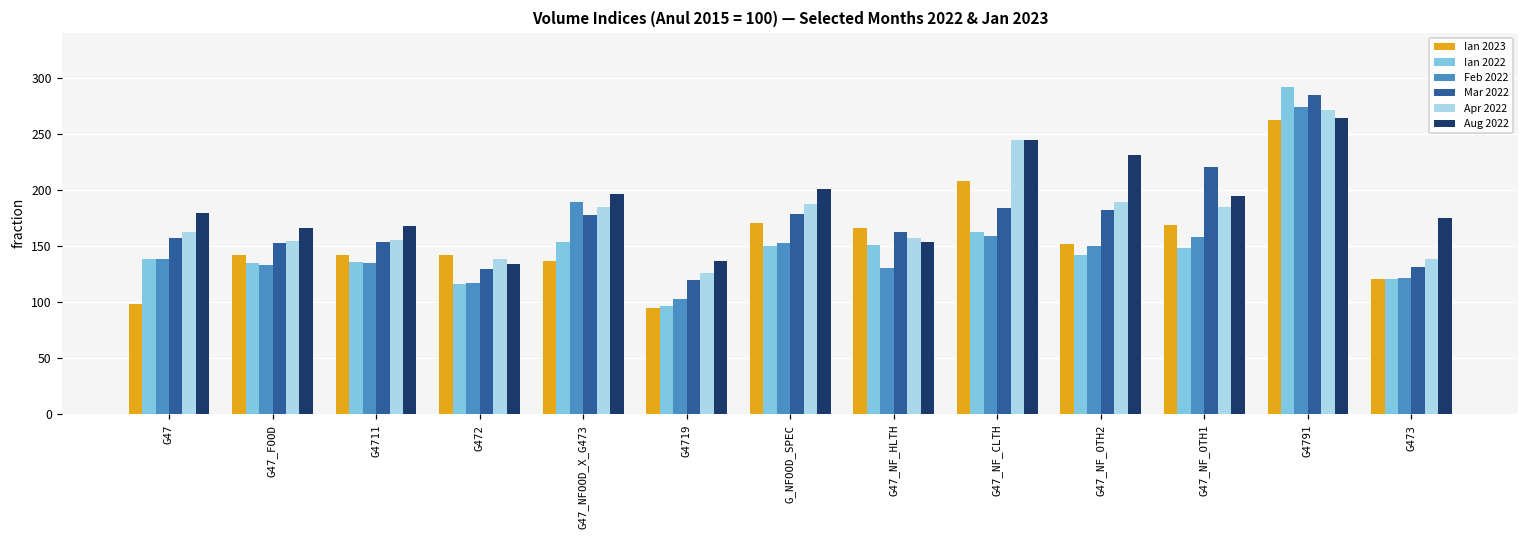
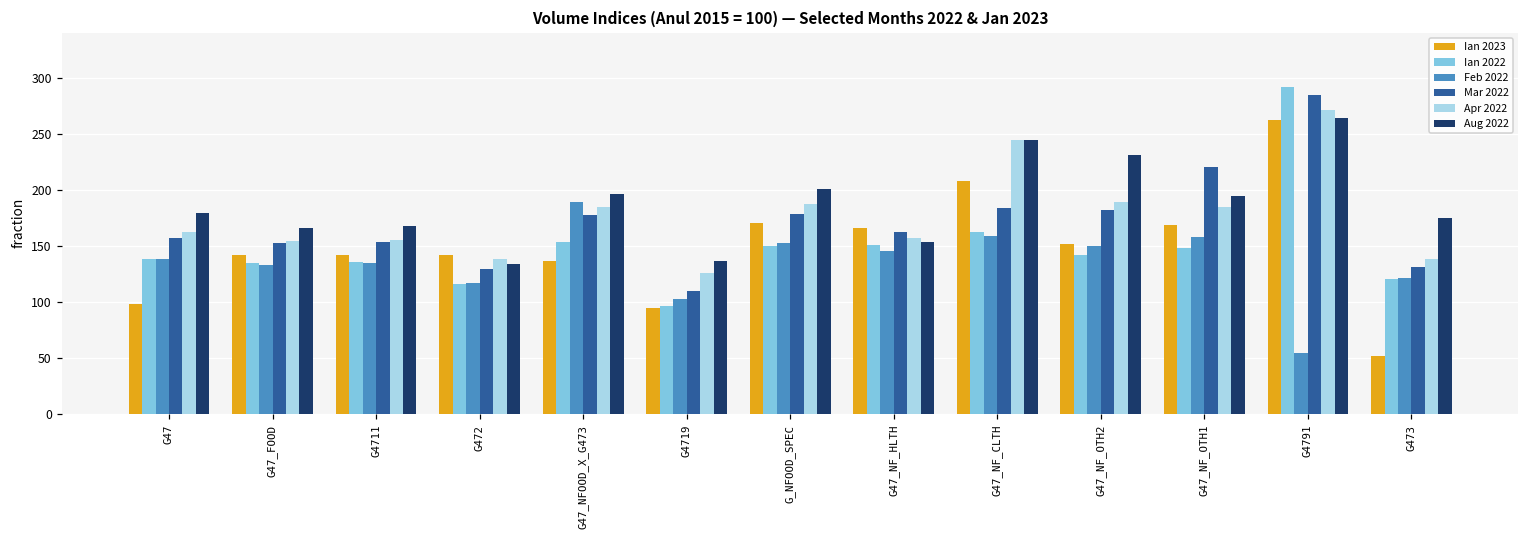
  {
    "Ian 2023": {
      "G47": 98,
      "G47_FOOD": 142,
      "G4711": 142,
      "G472": 142,
      "G47_NFOOD_X_G473": 136,
      "G4719": 95,
      "G_NFOOD_SPEC": 170,
      "G47_NF_HLTH": 166,
      "G47_NF_CLTH": 208,
      "G47_NF_OTH2": 152,
      "G47_NF_OTH1": 168,
      "G4791": 263,
-     "G473": 120
+     "G473": 52
    },
    "Feb 2022": {
      "G47": 139,
      "G47_FOOD": 133,
      "G4711": 134,
      "G472": 117,
      "G47_NFOOD_X_G473": 189,
      "G4719": 102,
      "G_NFOOD_SPEC": 152,
-     "G47_NF_HLTH": 131,
+     "G47_NF_HLTH": 146,
      "G47_NF_CLTH": 159,
      "G47_NF_OTH2": 150,
      "G47_NF_OTH1": 158,
-     "G4791": 274,
+     "G4791": 54,
      "G473": 122
    },
    "Mar 2022": {
      "G47": 157,
      "G47_FOOD": 152,
      "G4711": 154,
      "G472": 130,
      "G47_NFOOD_X_G473": 178,
-     "G4719": 119,
+     "G4719": 110,
      "G_NFOOD_SPEC": 178,
      "G47_NF_HLTH": 163,
      "G47_NF_CLTH": 183,
      "G47_NF_OTH2": 182,
      "G47_NF_OTH1": 220,
      "G4791": 284,
      "G473": 131
    },
    "Aug 2022": {
      "G47": 180,
      "G47_FOOD": 166,
      "G4711": 168,
      "G472": 133,
      "G47_NFOOD_X_G473": 196,
      "G4719": 137,
      "G_NFOOD_SPEC": 200,
      "G47_NF_HLTH": 153,
      "G47_NF_CLTH": 244,
      "G47_NF_OTH2": 231,
      "G47_NF_OTH1": 194,
      "G4791": 264,
      "G473": 175
    }
  }
